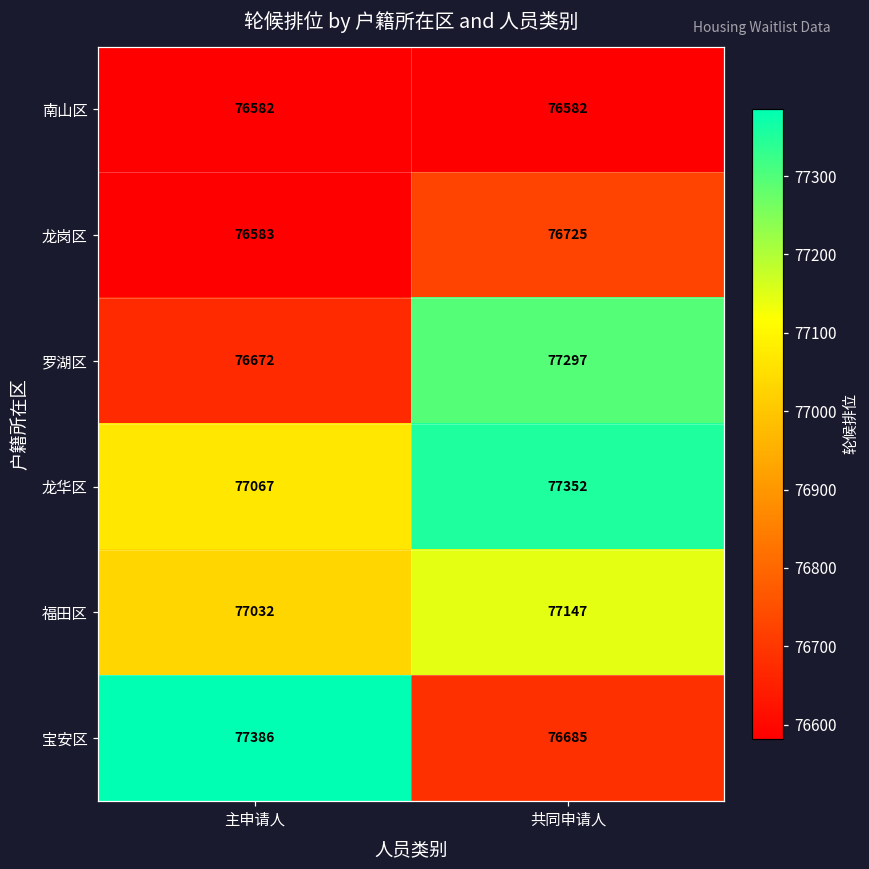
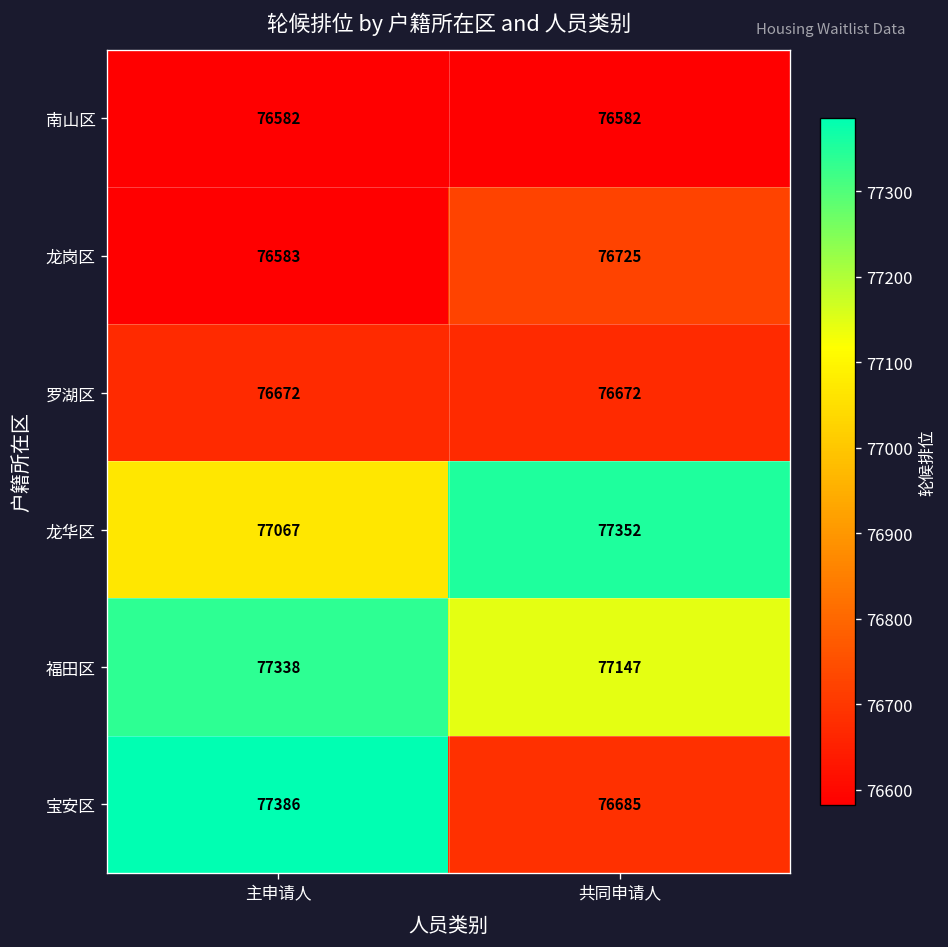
  {
    "南山区": {
      "主申请人": 76582,
      "共同申请人": 76582
    },
    "龙岗区": {
      "主申请人": 76583,
      "共同申请人": 76725
    },
    "罗湖区": {
      "主申请人": 76672,
-     "共同申请人": 77297
+     "共同申请人": 76672
    },
    "龙华区": {
      "主申请人": 77067,
      "共同申请人": 77352
    },
    "福田区": {
-     "主申请人": 77032,
+     "主申请人": 77338,
      "共同申请人": 77147
    },
    "宝安区": {
      "主申请人": 77386,
      "共同申请人": 76685
    }
  }
